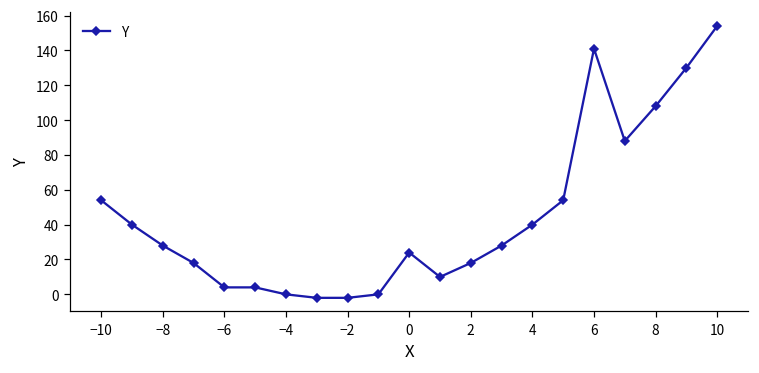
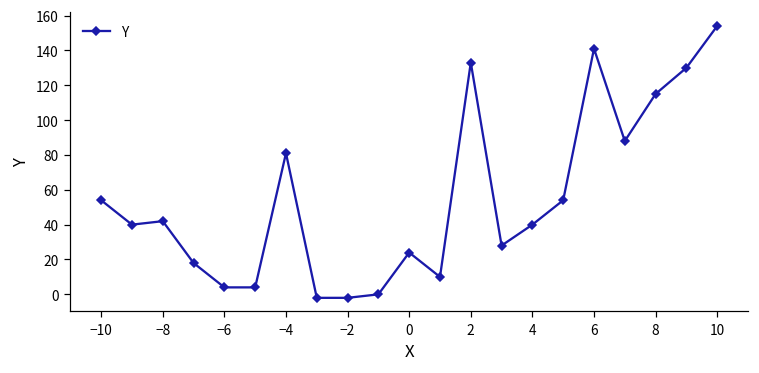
  {
    "−10": 54,
-   "−8": 28,
+   "−8": 42,
    "−6": 4,
-   "−4": 0,
+   "−4": 81,
    "−2": -2,
    "0": 24,
-   "2": 18,
+   "2": 133,
    "4": 40,
    "6": 141,
-   "8": 108,
+   "8": 115,
    "10": 154
  }
